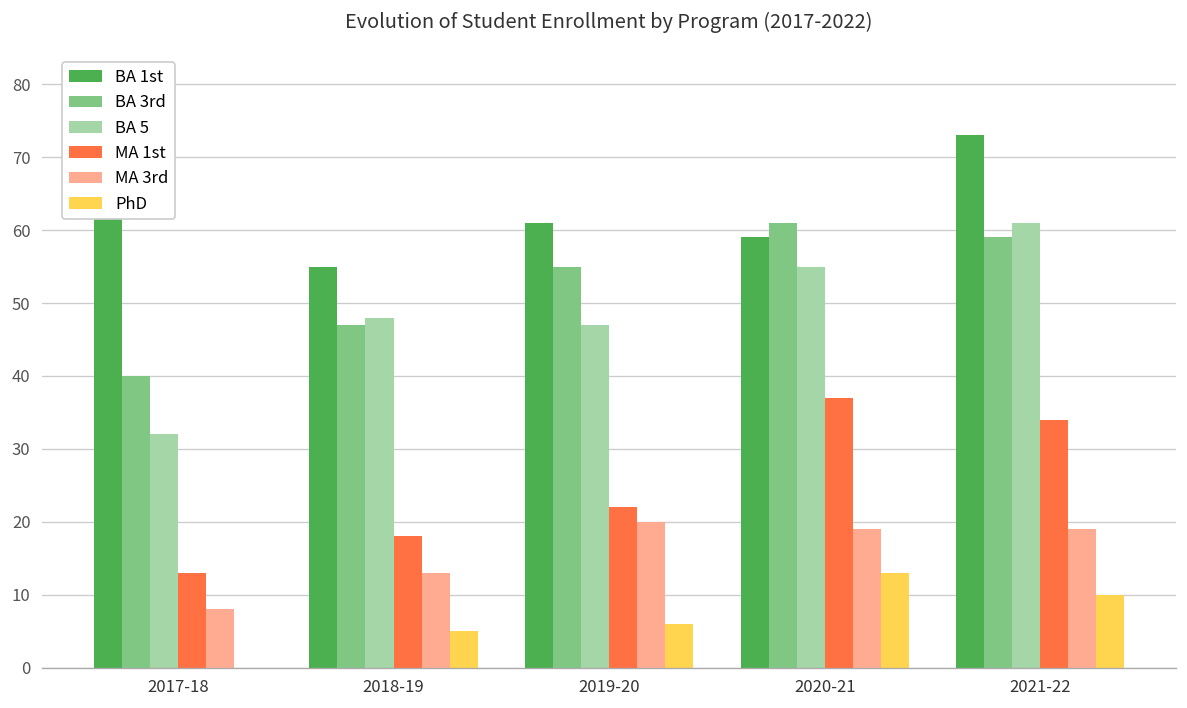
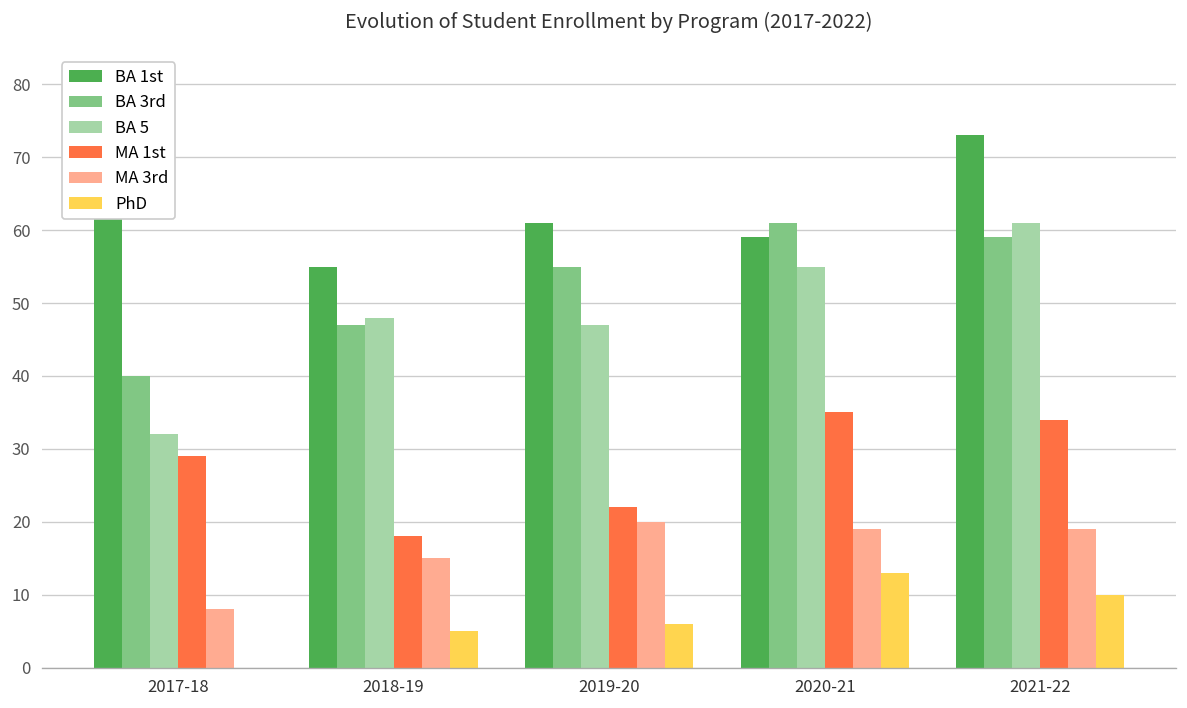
  {
    "BA 1st": {
      "2018-19": 55,
      "2019-20": 61,
      "2020-21": 59,
      "2021-22": 73
    },
    "MA 1st": {
-     "2017-18": 13,
+     "2017-18": 29,
      "2018-19": 18,
      "2019-20": 22,
-     "2020-21": 37,
+     "2020-21": 35,
      "2021-22": 34
    },
    "MA 3rd": {
      "2017-18": 8,
-     "2018-19": 13,
+     "2018-19": 15,
      "2019-20": 20,
      "2020-21": 19,
      "2021-22": 19
    },
    "PhD": {
      "2017-18": 0,
      "2018-19": 5,
      "2019-20": 6,
      "2020-21": 13,
      "2021-22": 10
    }
  }
